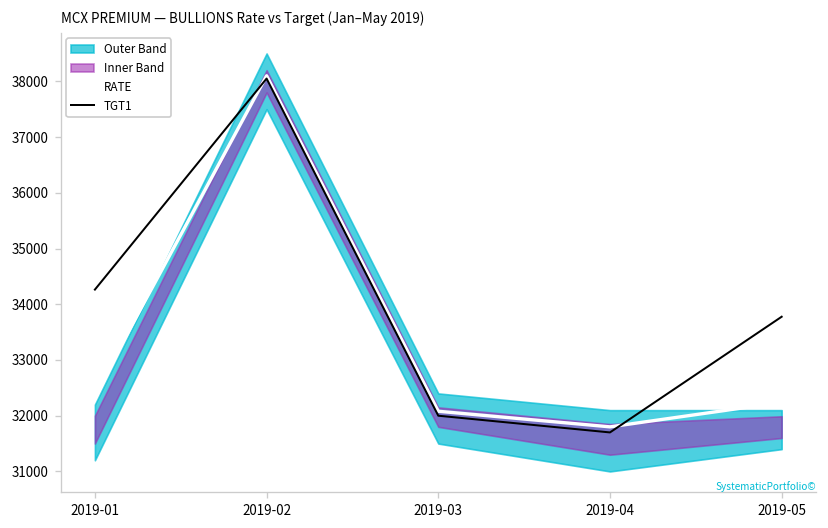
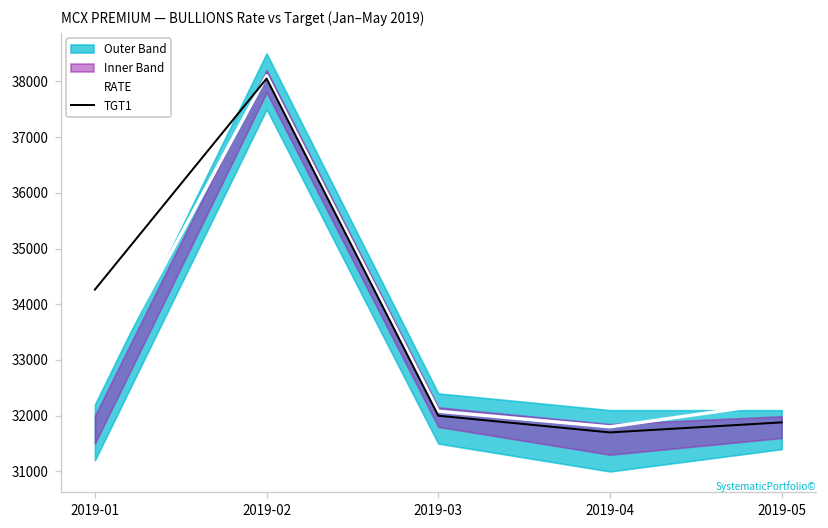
  {
    "RATE": {
      "2019-01": 32400,
      "2019-03": 32100,
      "2019-05": 32200
    },
    "TGT1": {
      "2019-01": 34300,
      "2019-03": 32000,
      "2019-04": 31700,
-     "2019-05": 33800
+     "2019-05": 31900
    }
  }
